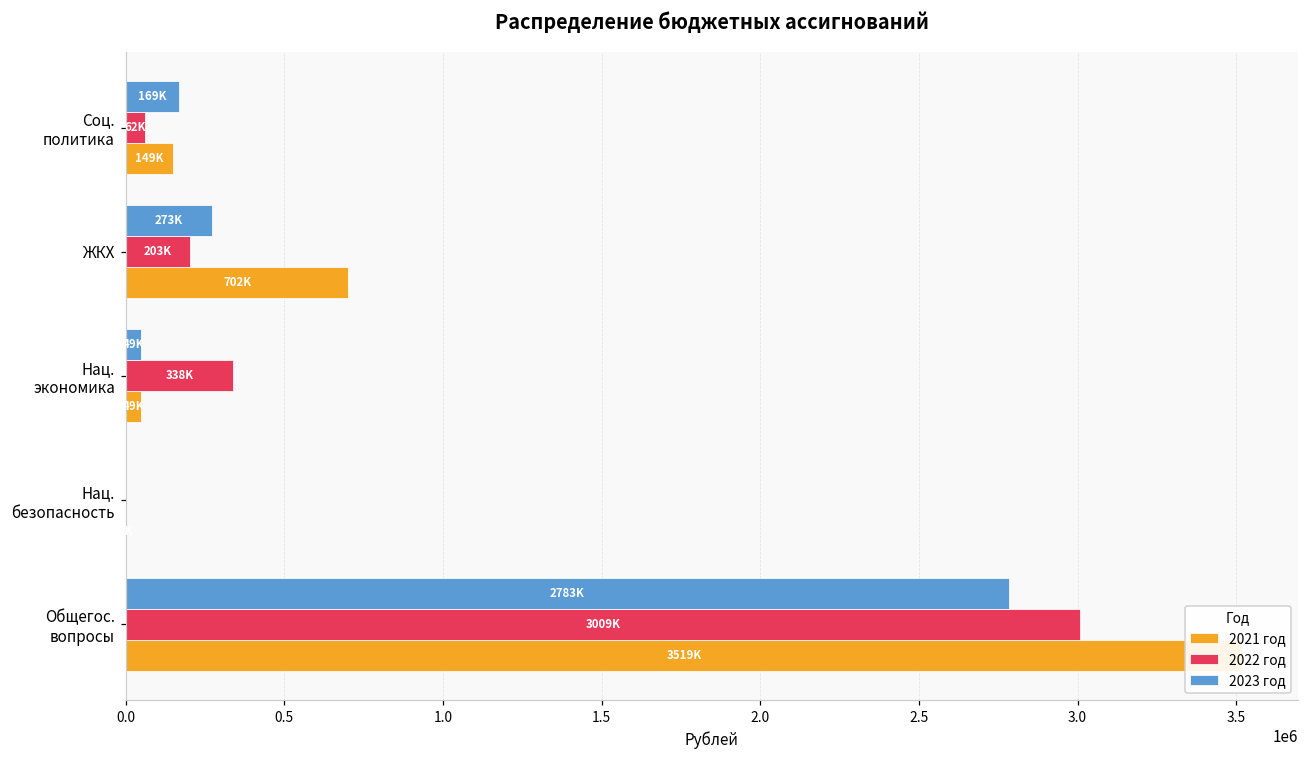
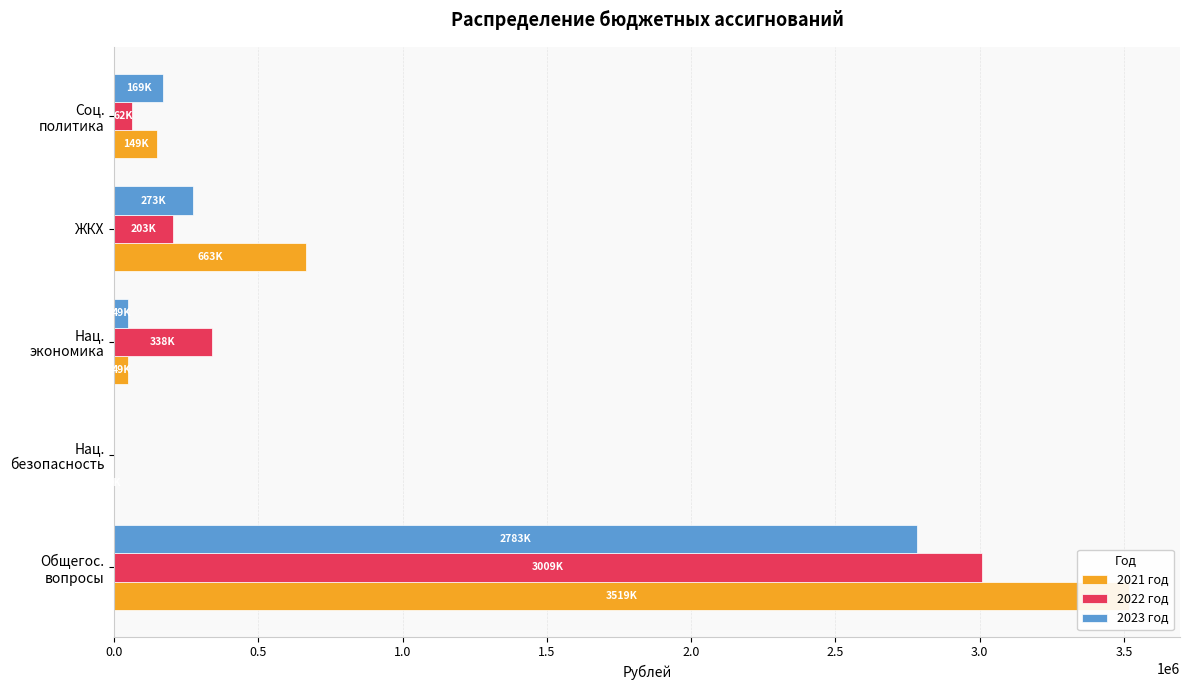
  {
    "2021 год": {
      "Соц. политика": "149K",
-     "ЖКХ": "702K",
+     "ЖКХ": "663K",
      "Нац. экономика": "49K"
    },
    "2022 год": {
      "Соц. политика": "62K",
      "ЖКХ": "203K",
      "Нац. экономика": "338K",
      "Общегос. вопросы": "3009K"
    },
    "2023 год": {
      "Соц. политика": "169K",
      "ЖКХ": "273K",
      "Общегос. вопросы": "2783K"
    }
  }
